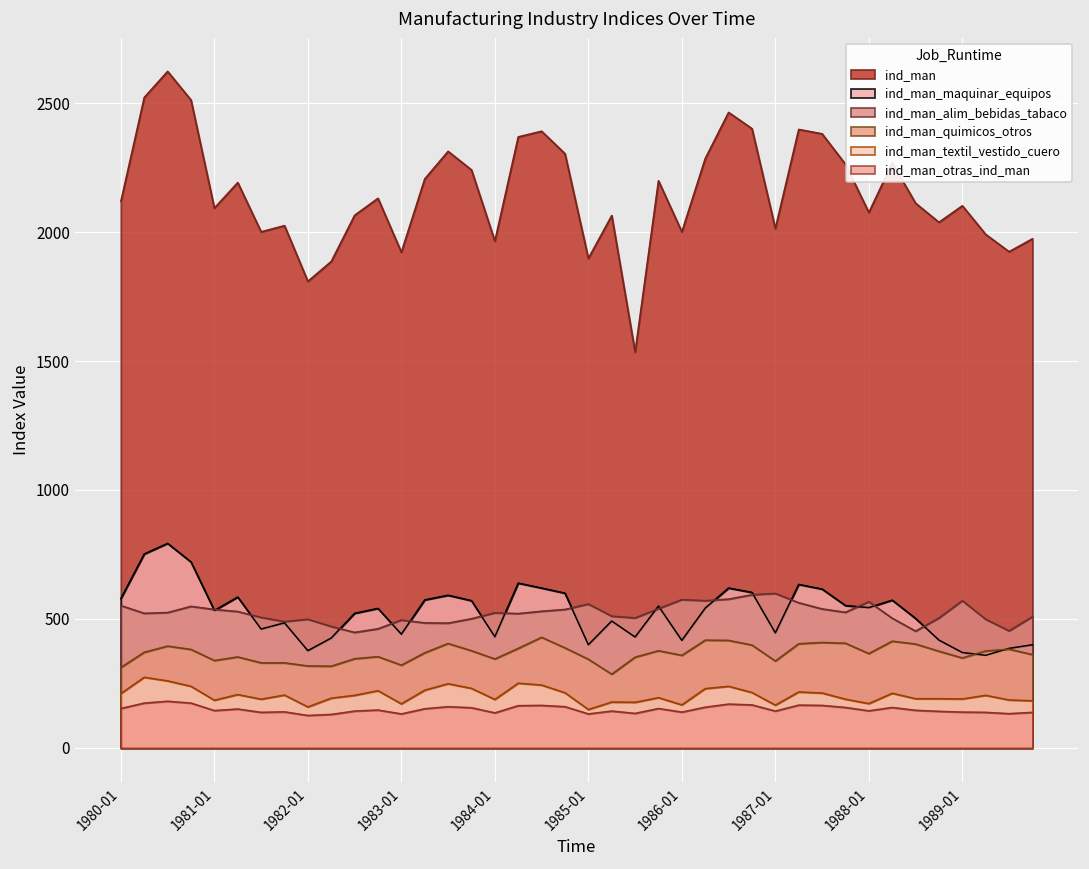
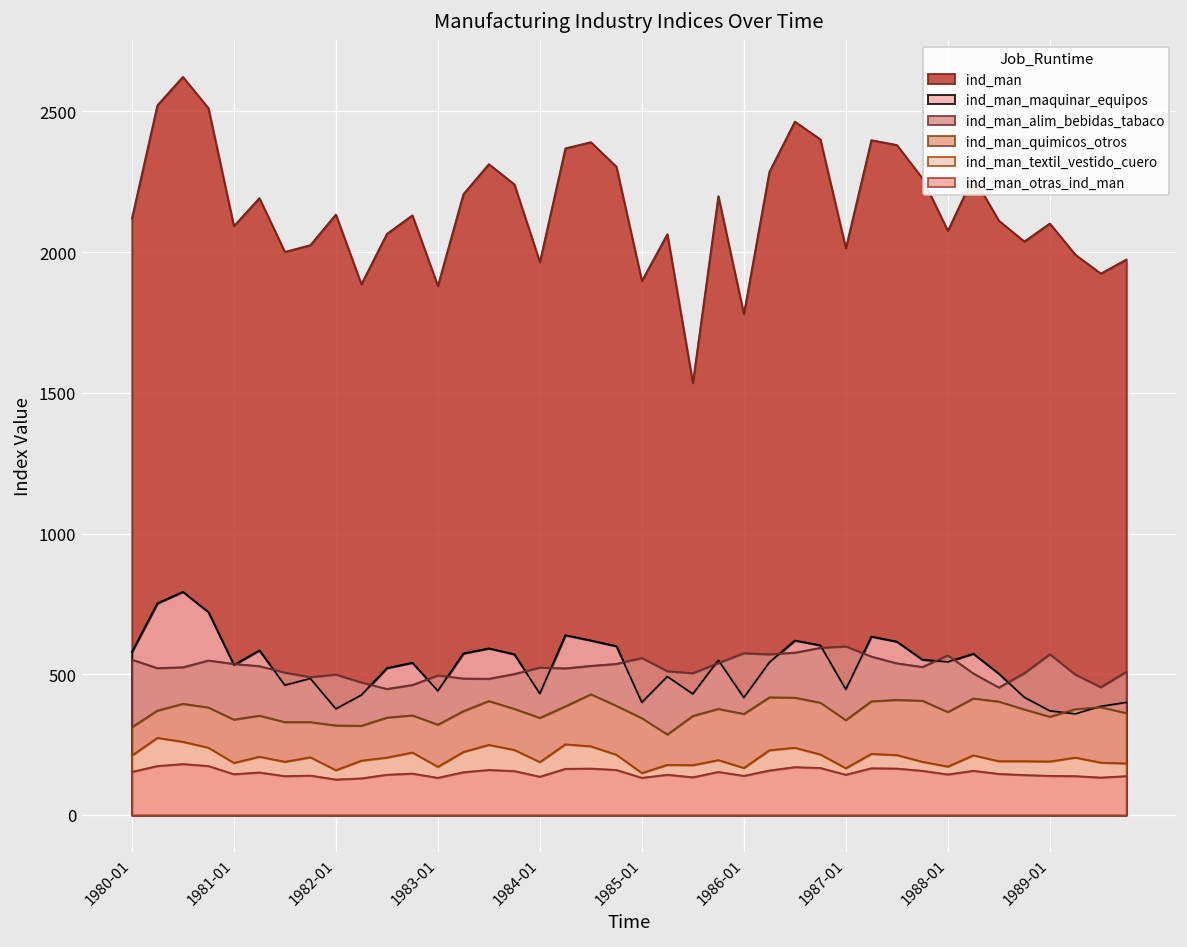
  {
    "ind_man": {
      "1980-01": 2120,
      "1981-01": 2090,
-     "1982-01": 1810,
-     "1983-01": 1920,
+     "1982-01": 2130,
+     "1983-01": 1880,
      "1984-01": 1970,
      "1985-01": 1900,
-     "1986-01": 2000,
+     "1986-01": 1780,
      "1987-01": 2010,
      "1988-01": 2080,
      "1989-01": 2100
    }
  }
